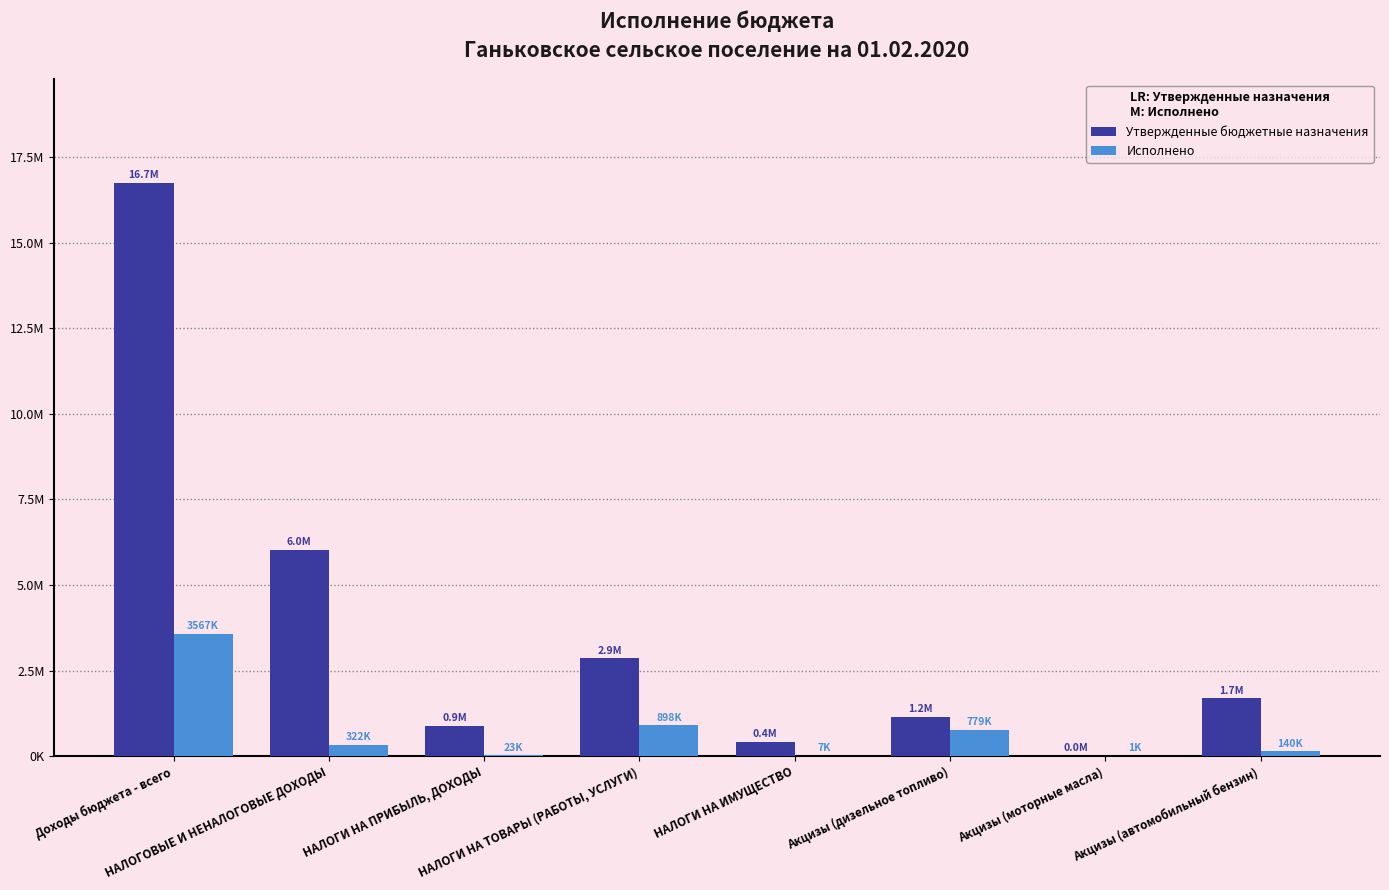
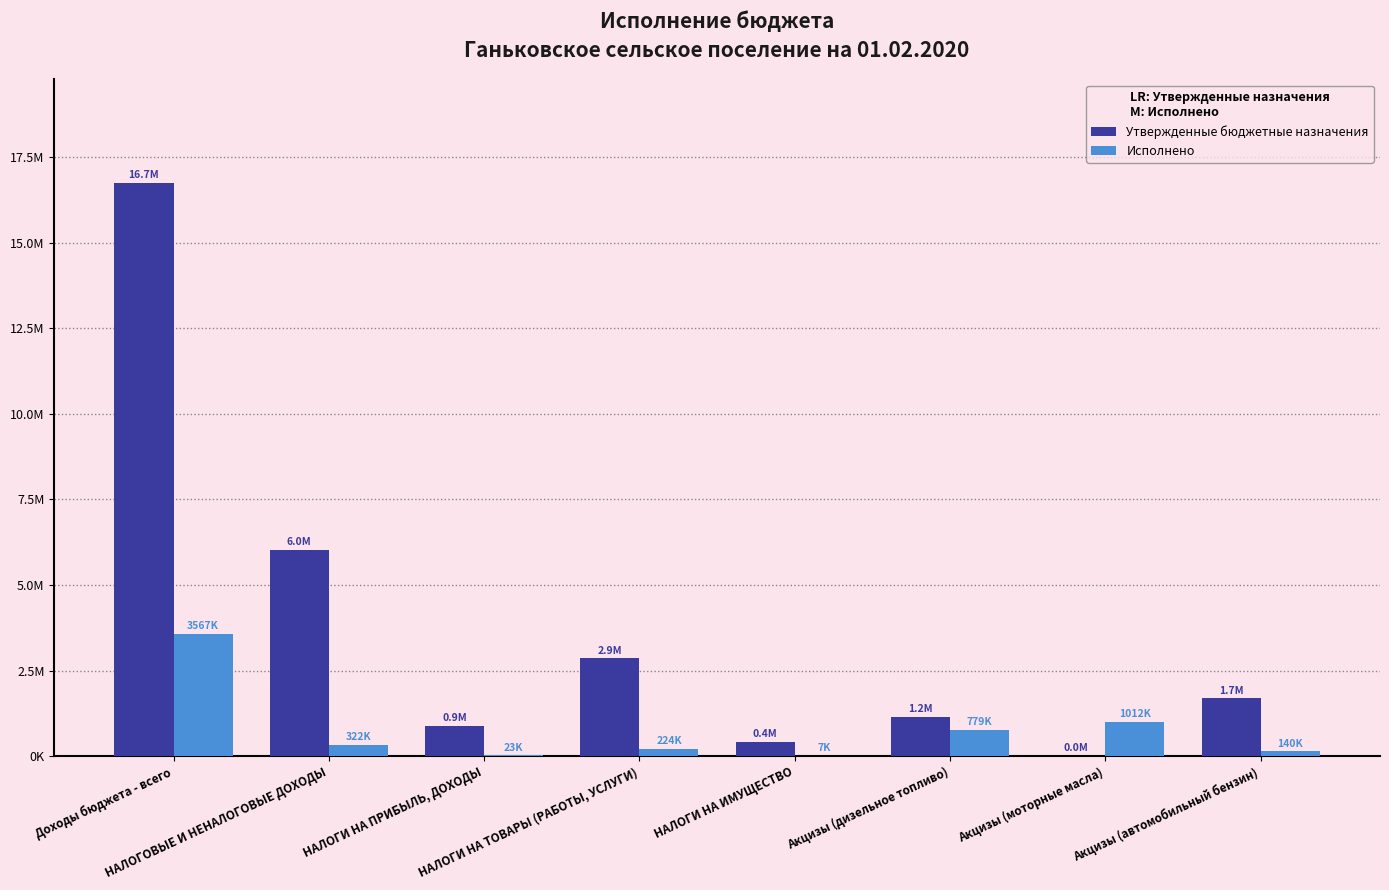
  {
    "Утвержденные бюджетные назначения": {
      "Доходы бюджета - всего": "16.7M",
      "НАЛОГОВЫЕ И НЕНАЛОГОВЫЕ ДОХОДЫ": "6.0M",
      "НАЛОГИ НА ПРИБЫЛЬ, ДОХОДЫ": "0.9M",
      "НАЛОГИ НА ТОВАРЫ (РАБОТЫ, УСЛУГИ)": "2.9M",
      "НАЛОГИ НА ИМУЩЕСТВО": "0.4M",
      "Акцизы (дизельное топливо)": "1.2M",
      "Акцизы (автомобильный бензин)": "1.7M"
    },
    "Исполнено": {
      "Доходы бюджета - всего": "3567K",
      "НАЛОГОВЫЕ И НЕНАЛОГОВЫЕ ДОХОДЫ": "322K",
      "НАЛОГИ НА ПРИБЫЛЬ, ДОХОДЫ": "23K",
-     "НАЛОГИ НА ТОВАРЫ (РАБОТЫ, УСЛУГИ)": "898K",
+     "НАЛОГИ НА ТОВАРЫ (РАБОТЫ, УСЛУГИ)": "224K",
      "НАЛОГИ НА ИМУЩЕСТВО": "7K",
      "Акцизы (дизельное топливо)": "779K",
-     "Акцизы (моторные масла)": "1K",
+     "Акцизы (моторные масла)": "1012K",
      "Акцизы (автомобильный бензин)": "140K"
    }
  }
